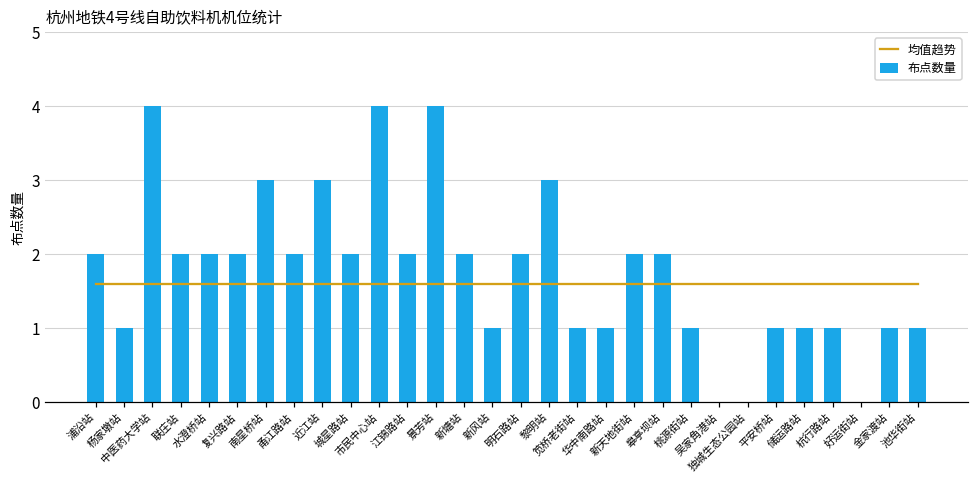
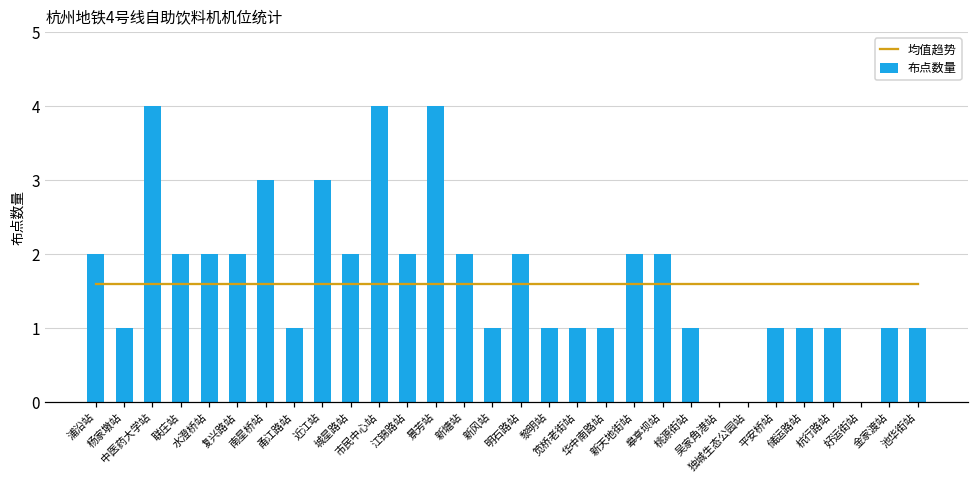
  {
    "均值趋势": {
      "浦沿站": 1.6,
      "杨家墩站": 1.6,
      "中医药大学站": 1.6,
      "联庄站": 1.6,
      "水澄桥站": 1.6,
      "复兴路站": 1.6,
      "南星桥站": 1.6,
      "甬江路站": 1.6,
      "近江站": 1.6,
      "城星路站": 1.6,
      "市民中心站": 1.6,
      "江锦路站": 1.6,
      "景芳站": 1.6,
      "新塘站": 1.6,
      "新风站": 1.6,
      "明石路站": 1.6,
      "黎明站": 1.6,
      "笕桥老街站": 1.6,
      "华中南路站": 1.6,
      "新天地街站": 1.6,
      "皋亭坝站": 1.6,
      "桃源街站": 1.6,
      "吴家角港站": 1.6,
      "独城生态公园站": 1.6,
      "平安桥站": 1.6,
      "储运路站": 1.6,
      "杭行路站": 1.6,
      "好运街站": 1.6,
      "金家渡站": 1.6,
      "池华街站": 1.6
    },
    "布点数量": {
      "浦沿站": 2,
      "杨家墩站": 1,
      "中医药大学站": 4,
      "联庄站": 2,
      "水澄桥站": 2,
      "复兴路站": 2,
      "南星桥站": 3,
-     "甬江路站": 2,
+     "甬江路站": 1,
      "近江站": 3,
      "城星路站": 2,
      "市民中心站": 4,
      "江锦路站": 2,
      "景芳站": 4,
      "新塘站": 2,
      "新风站": 1,
      "明石路站": 2,
-     "黎明站": 3,
+     "黎明站": 1,
      "笕桥老街站": 1,
      "华中南路站": 1,
      "新天地街站": 2,
      "皋亭坝站": 2,
      "桃源街站": 1,
      "吴家角港站": 0,
      "独城生态公园站": 0,
      "平安桥站": 1,
      "储运路站": 1,
      "杭行路站": 1,
      "好运街站": 0,
      "金家渡站": 1,
      "池华街站": 1
    }
  }
